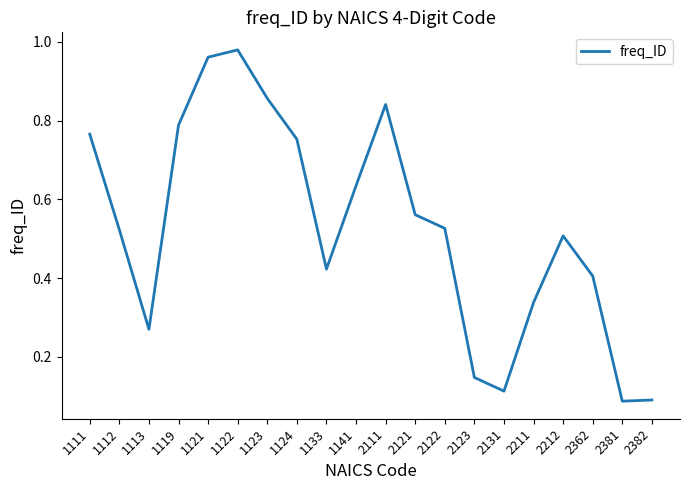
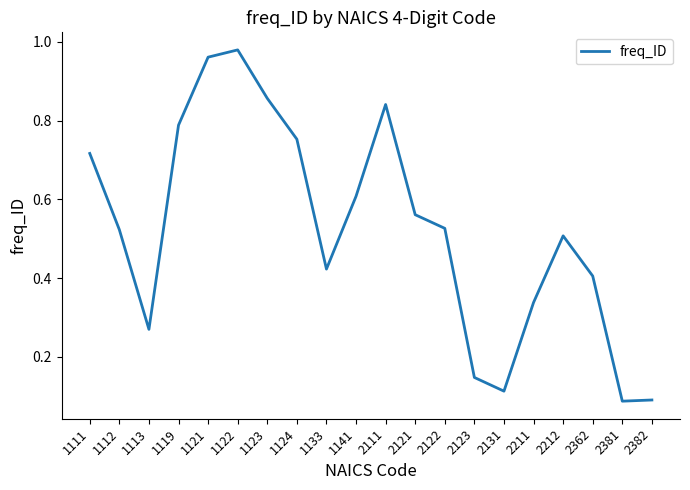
  {
-   "1111": 0.77,
+   "1111": 0.72,
    "1112": 0.52,
    "1113": 0.27,
    "1119": 0.79,
    "1121": 0.96,
    "1122": 0.98,
    "1123": 0.86,
    "1124": 0.75,
    "1133": 0.42,
-   "1141": 0.63,
+   "1141": 0.61,
    "2111": 0.84,
    "2121": 0.56,
    "2122": 0.53,
    "2123": 0.15,
    "2131": 0.11,
    "2211": 0.34,
    "2212": 0.51,
    "2362": 0.41,
    "2381": 0.09,
    "2382": 0.09
  }
